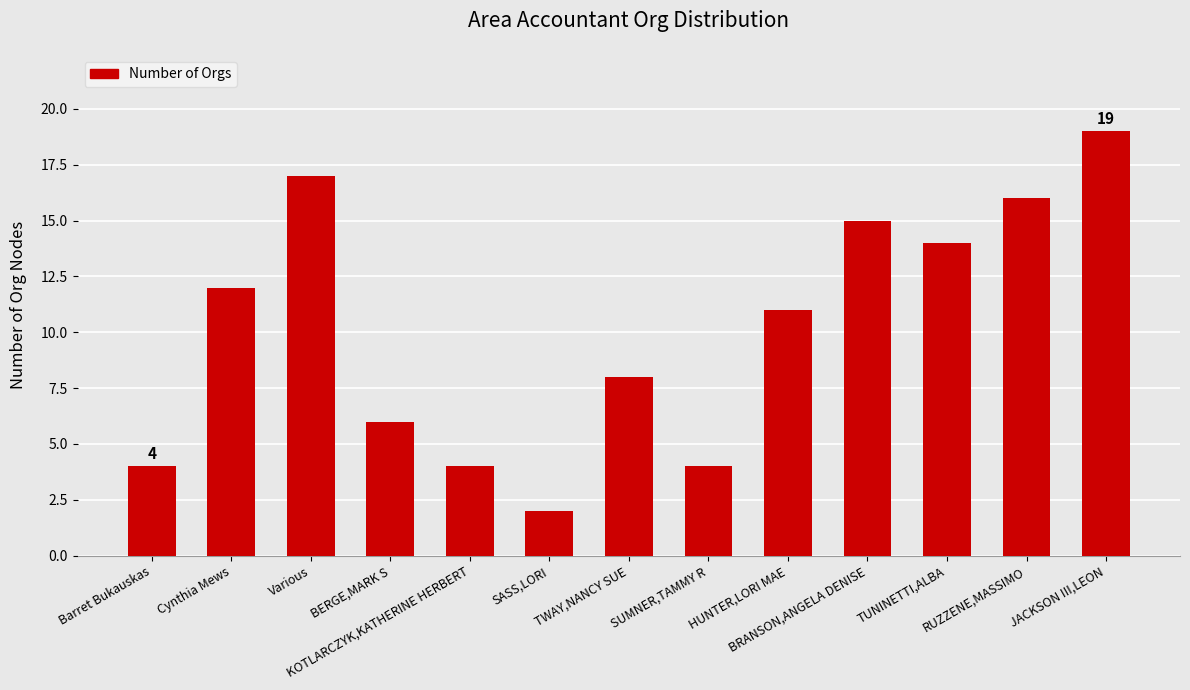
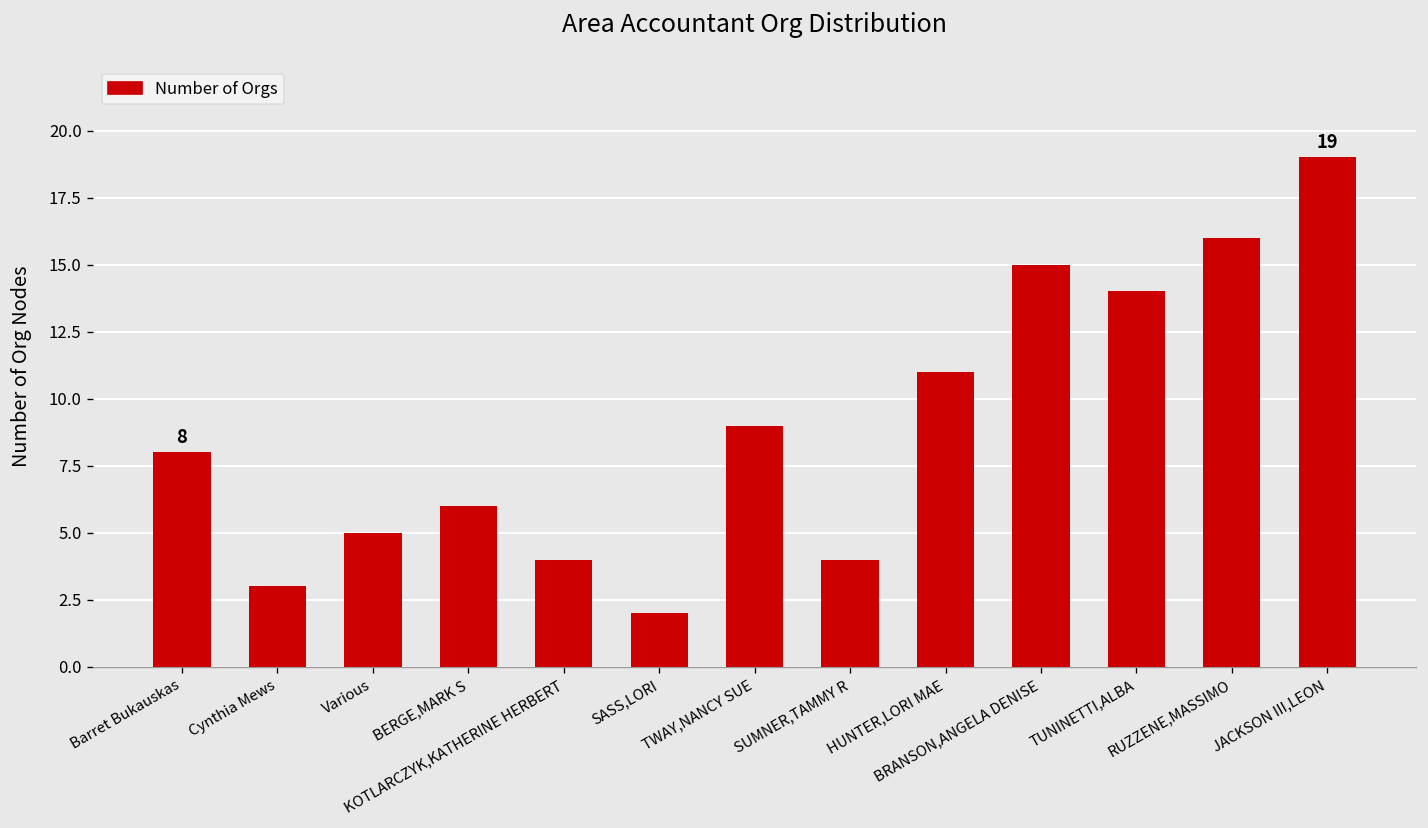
  {
-   "Barret Bukauskas": 4,
-   "Cynthia Mews": 12,
-   "Various": 17,
-   "TWAY,NANCY SUE": 8,
+   "Barret Bukauskas": 8,
+   "Cynthia Mews": 3,
+   "Various": 5,
+   "TWAY,NANCY SUE": 9,
    "JACKSON III,LEON": 19
  }
